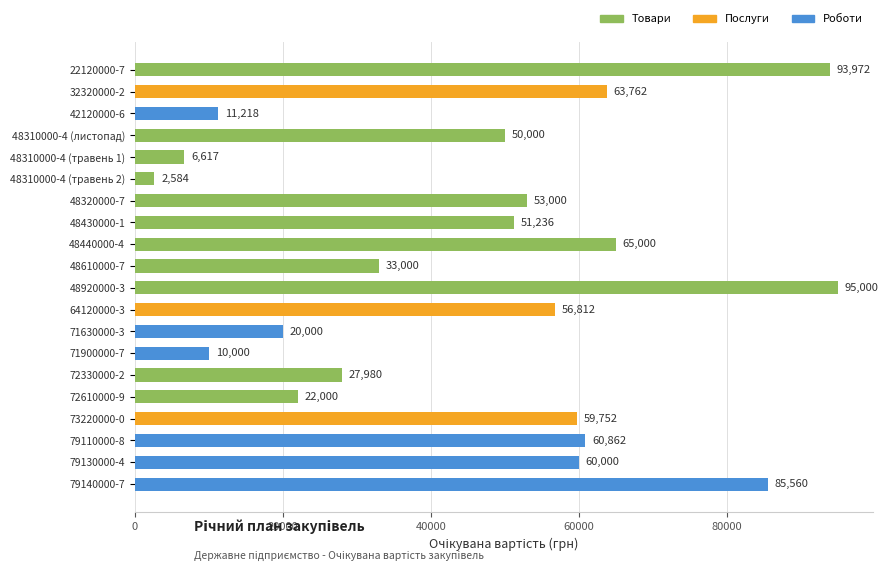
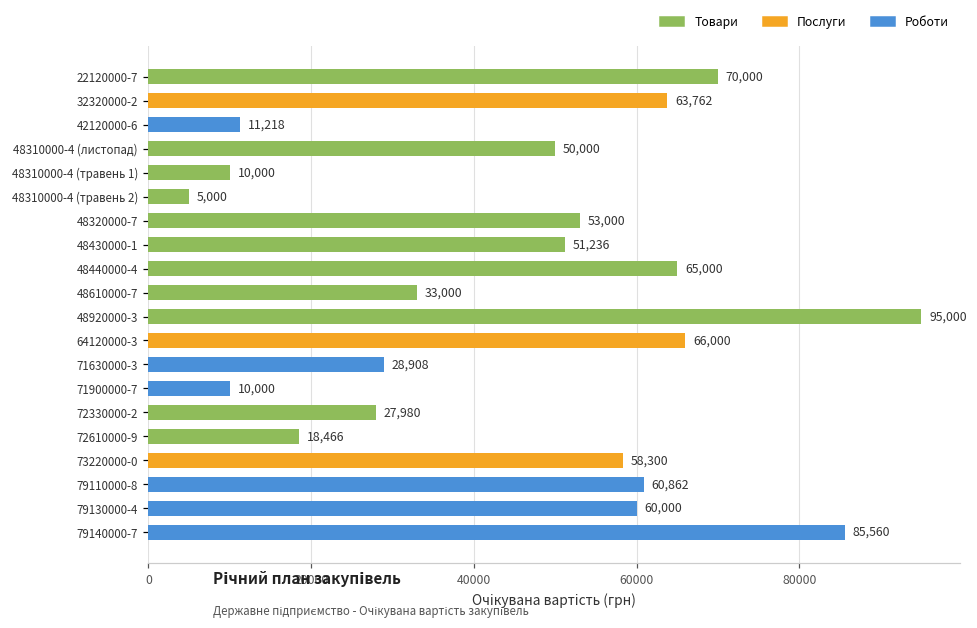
  {
-   "22120000-7": "93,972",
+   "22120000-7": "70,000",
    "32320000-2": "63,762",
    "42120000-6": "11,218",
    "48310000-4 (листопад)": "50,000",
-   "48310000-4 (травень 1)": "6,617",
-   "48310000-4 (травень 2)": "2,584",
+   "48310000-4 (травень 1)": "10,000",
+   "48310000-4 (травень 2)": "5,000",
    "48320000-7": "53,000",
    "48430000-1": "51,236",
    "48440000-4": "65,000",
    "48610000-7": "33,000",
    "48920000-3": "95,000",
-   "64120000-3": "56,812",
-   "71630000-3": "20,000",
+   "64120000-3": "66,000",
+   "71630000-3": "28,908",
    "71900000-7": "10,000",
    "72330000-2": "27,980",
-   "72610000-9": "22,000",
-   "73220000-0": "59,752",
+   "72610000-9": "18,466",
+   "73220000-0": "58,300",
    "79110000-8": "60,862",
    "79130000-4": "60,000",
    "79140000-7": "85,560"
  }
